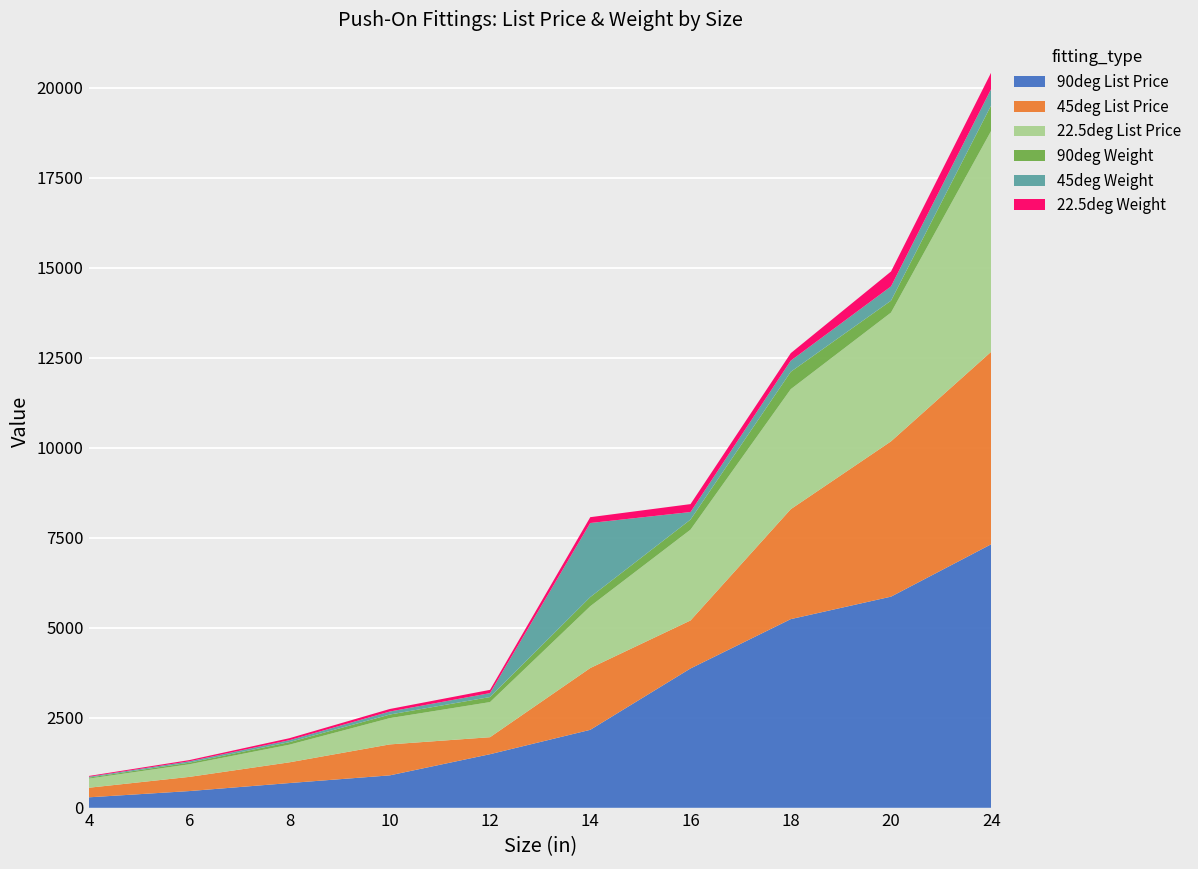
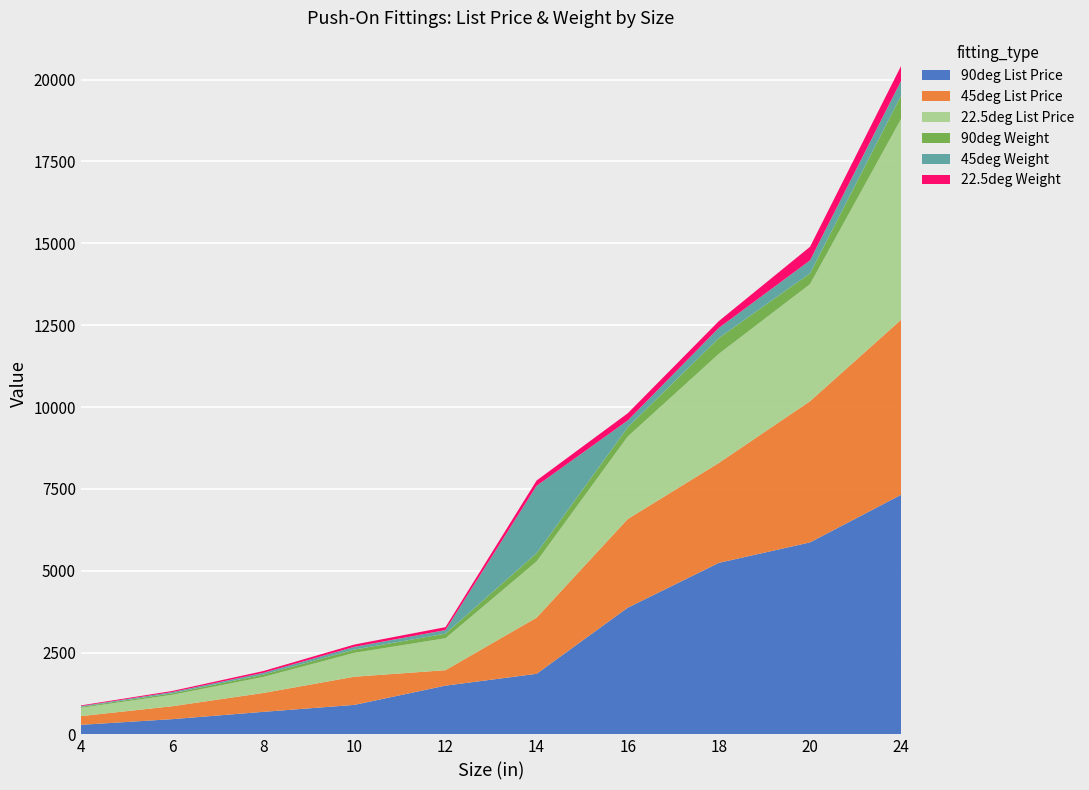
  {
    "90deg List Price": {
      "4": 300,
      "6": 500,
      "8": 700,
      "10": 900,
      "12": 1500,
-     "14": 2200,
+     "14": 1900,
      "16": 3900,
      "18": 5200,
      "20": 5900,
      "24": 7300
    },
    "45deg List Price": {
      "4": 300,
      "6": 400,
      "8": 600,
      "10": 900,
      "12": 500,
      "14": 1700,
-     "16": 1300,
+     "16": 2700,
      "18": 3100,
      "20": 4300,
      "24": 5300
    },
    "22.5deg List Price": {
      "10": 700,
      "12": 1000,
      "14": 1700,
      "16": 2500,
      "18": 3300,
      "20": 3600,
      "24": 6100
    },
    "90deg Weight": {
      "10": 100,
      "12": 100,
      "14": 300,
      "16": 300,
      "18": 500,
      "20": 300,
      "24": 700
    },
    "45deg Weight": {
      "12": 100,
      "14": 2100,
      "16": 200,
      "18": 300,
      "20": 400,
      "24": 500
    },
    "22.5deg Weight": {
      "12": 100,
      "14": 200,
      "16": 200,
      "18": 200,
      "20": 400,
      "24": 500
    }
  }
